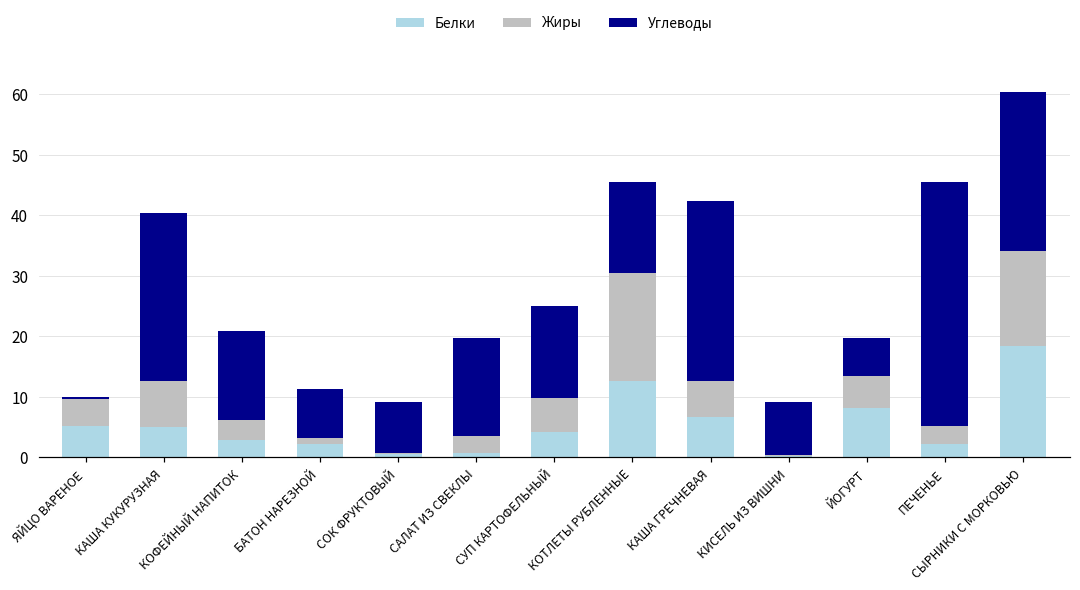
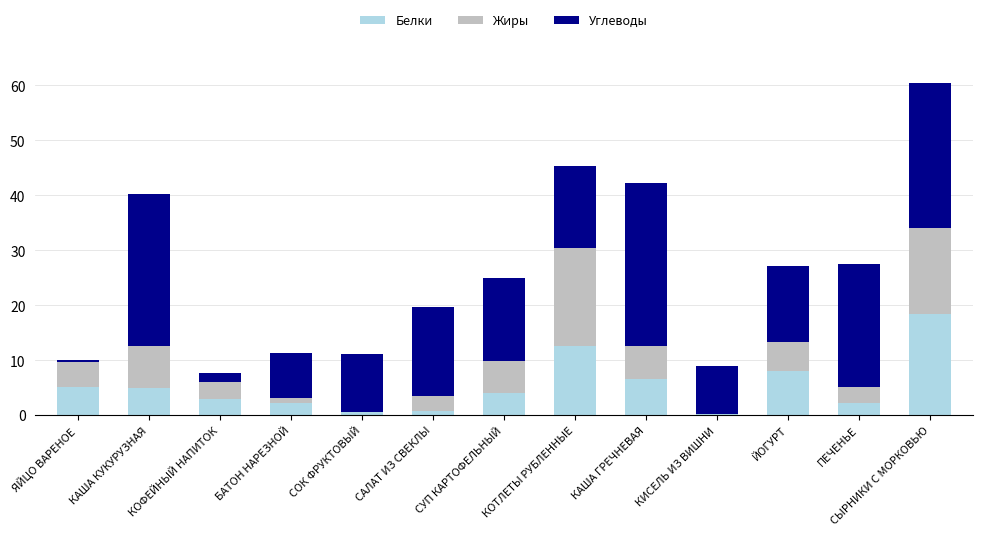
  {
    "Углеводы": {
      "КАША КУКУРУЗНАЯ": 28,
-     "КОФЕЙНЫЙ НАПИТОК": 15,
+     "КОФЕЙНЫЙ НАПИТОК": 2,
      "БАТОН НАРЕЗНОЙ": 8,
-     "СОК ФРУКТОВЫЙ": 9,
+     "СОК ФРУКТОВЫЙ": 11,
      "САЛАТ ИЗ СВЕКЛЫ": 16,
      "СУП КАРТОФЕЛЬНЫЙ": 15,
      "КОТЛЕТЫ РУБЛЕННЫЕ": 15,
      "КАША ГРЕЧНЕВАЯ": 30,
      "КИСЕЛЬ ИЗ ВИШНИ": 9,
-     "ЙОГУРТ": 6,
-     "ПЕЧЕНЬЕ": 40,
+     "ЙОГУРТ": 14,
+     "ПЕЧЕНЬЕ": 22,
      "СЫРНИКИ С МОРКОВЬЮ": 26
    }
  }
